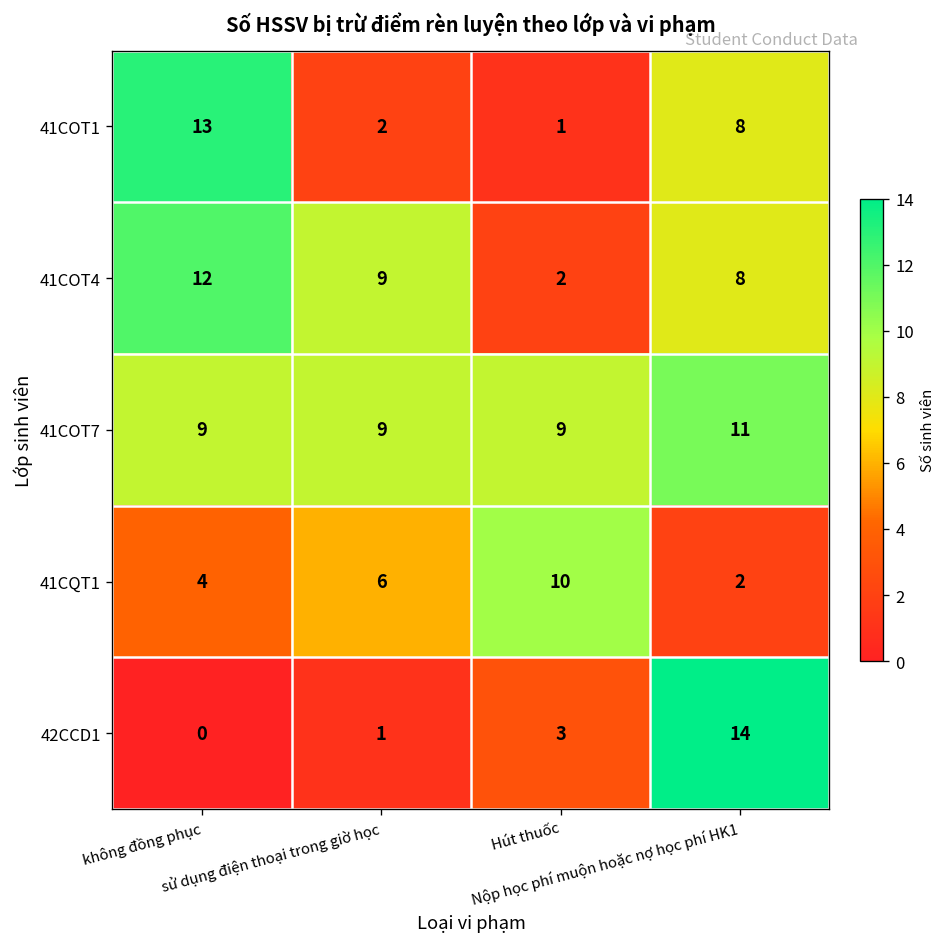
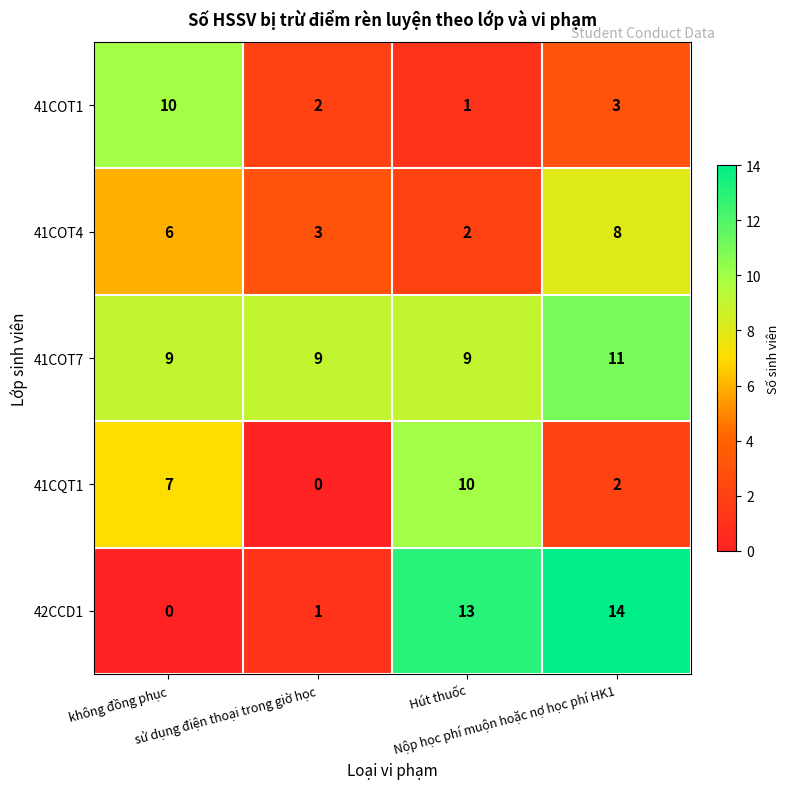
  {
    "41COT1": {
-     "không đồng phục": 13,
+     "không đồng phục": 10,
      "sử dụng điện thoại trong giờ học": 2,
      "Hút thuốc": 1,
-     "Nộp học phí muộn hoặc nợ học phí HK1": 8
+     "Nộp học phí muộn hoặc nợ học phí HK1": 3
    },
    "41COT4": {
-     "không đồng phục": 12,
-     "sử dụng điện thoại trong giờ học": 9,
+     "không đồng phục": 6,
+     "sử dụng điện thoại trong giờ học": 3,
      "Hút thuốc": 2,
      "Nộp học phí muộn hoặc nợ học phí HK1": 8
    },
    "41COT7": {
      "không đồng phục": 9,
      "sử dụng điện thoại trong giờ học": 9,
      "Hút thuốc": 9,
      "Nộp học phí muộn hoặc nợ học phí HK1": 11
    },
    "41CQT1": {
-     "không đồng phục": 4,
-     "sử dụng điện thoại trong giờ học": 6,
+     "không đồng phục": 7,
+     "sử dụng điện thoại trong giờ học": 0,
      "Hút thuốc": 10,
      "Nộp học phí muộn hoặc nợ học phí HK1": 2
    },
    "42CCD1": {
      "không đồng phục": 0,
      "sử dụng điện thoại trong giờ học": 1,
-     "Hút thuốc": 3,
+     "Hút thuốc": 13,
      "Nộp học phí muộn hoặc nợ học phí HK1": 14
    }
  }
